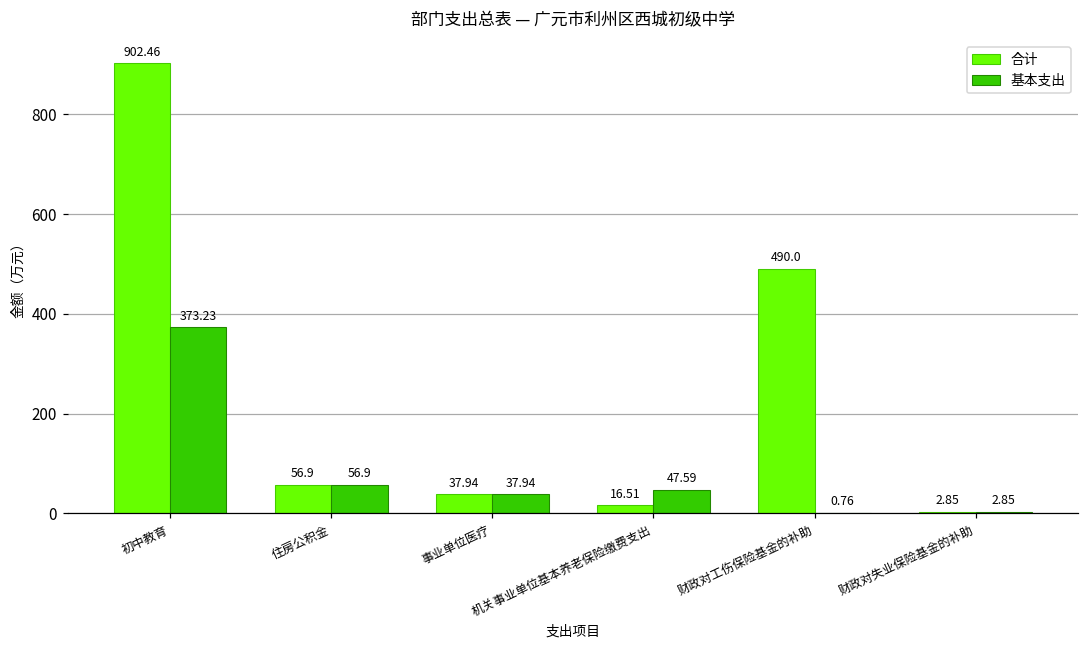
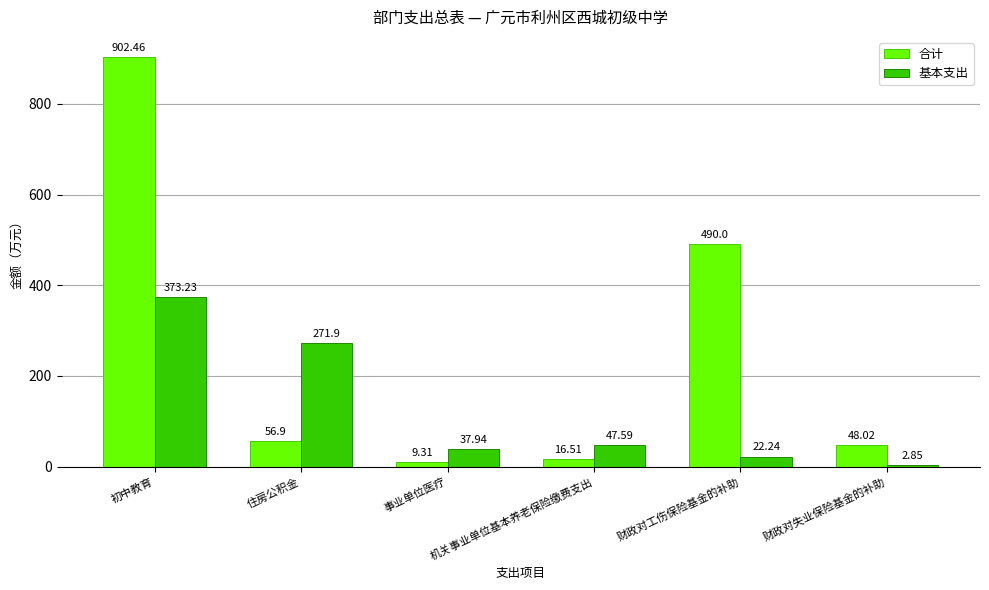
  {
    "合计": {
      "初中教育": 902.46,
      "住房公积金": 56.9,
-     "事业单位医疗": 37.94,
+     "事业单位医疗": 9.31,
      "机关事业单位基本养老保险缴费支出": 16.51,
      "财政对工伤保险基金的补助": 490.0,
-     "财政对失业保险基金的补助": 2.85
+     "财政对失业保险基金的补助": 48.02
    },
    "基本支出": {
      "初中教育": 373.23,
-     "住房公积金": 56.9,
+     "住房公积金": 271.9,
      "事业单位医疗": 37.94,
      "机关事业单位基本养老保险缴费支出": 47.59,
-     "财政对工伤保险基金的补助": 0.76,
+     "财政对工伤保险基金的补助": 22.24,
      "财政对失业保险基金的补助": 2.85
    }
  }
